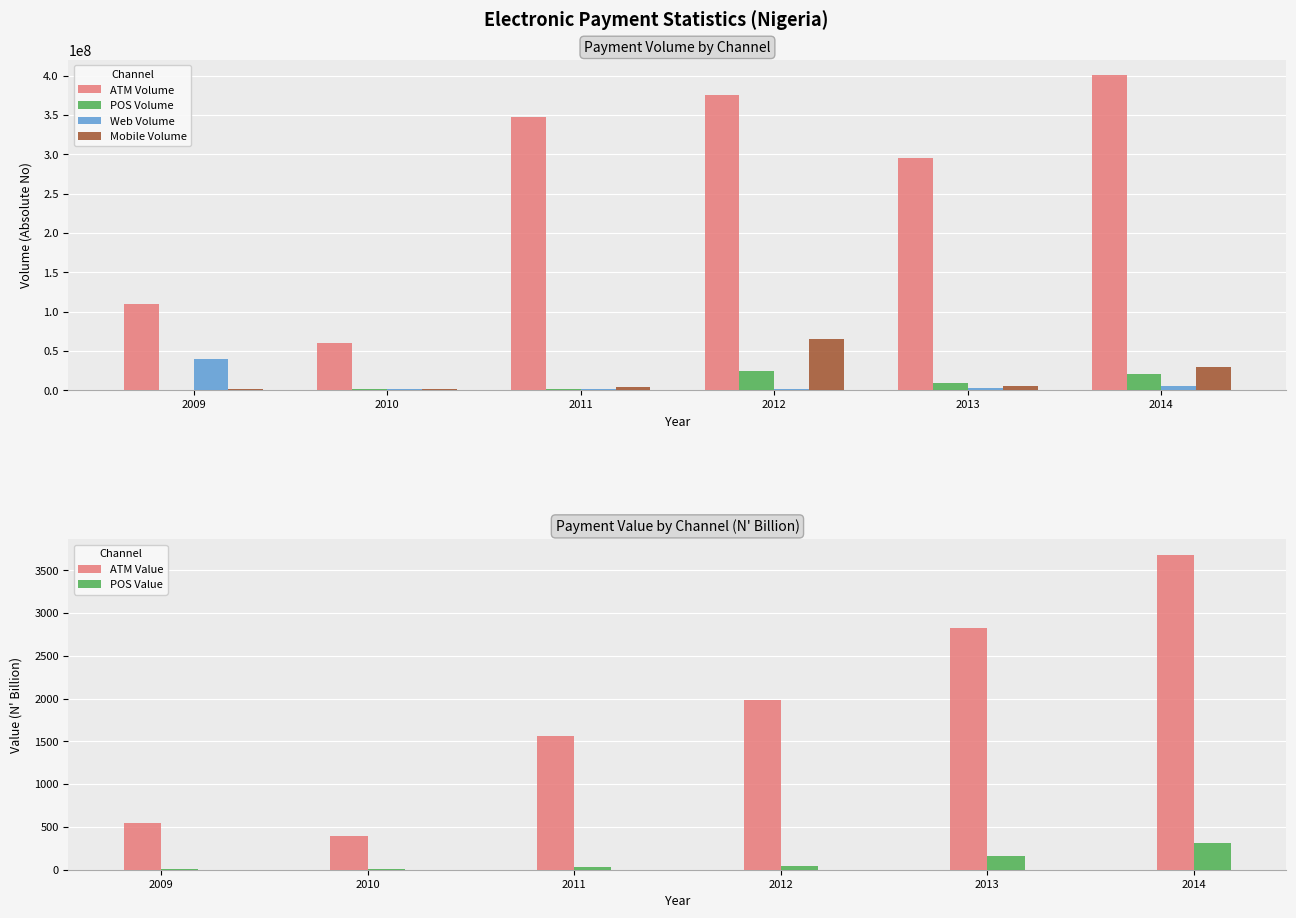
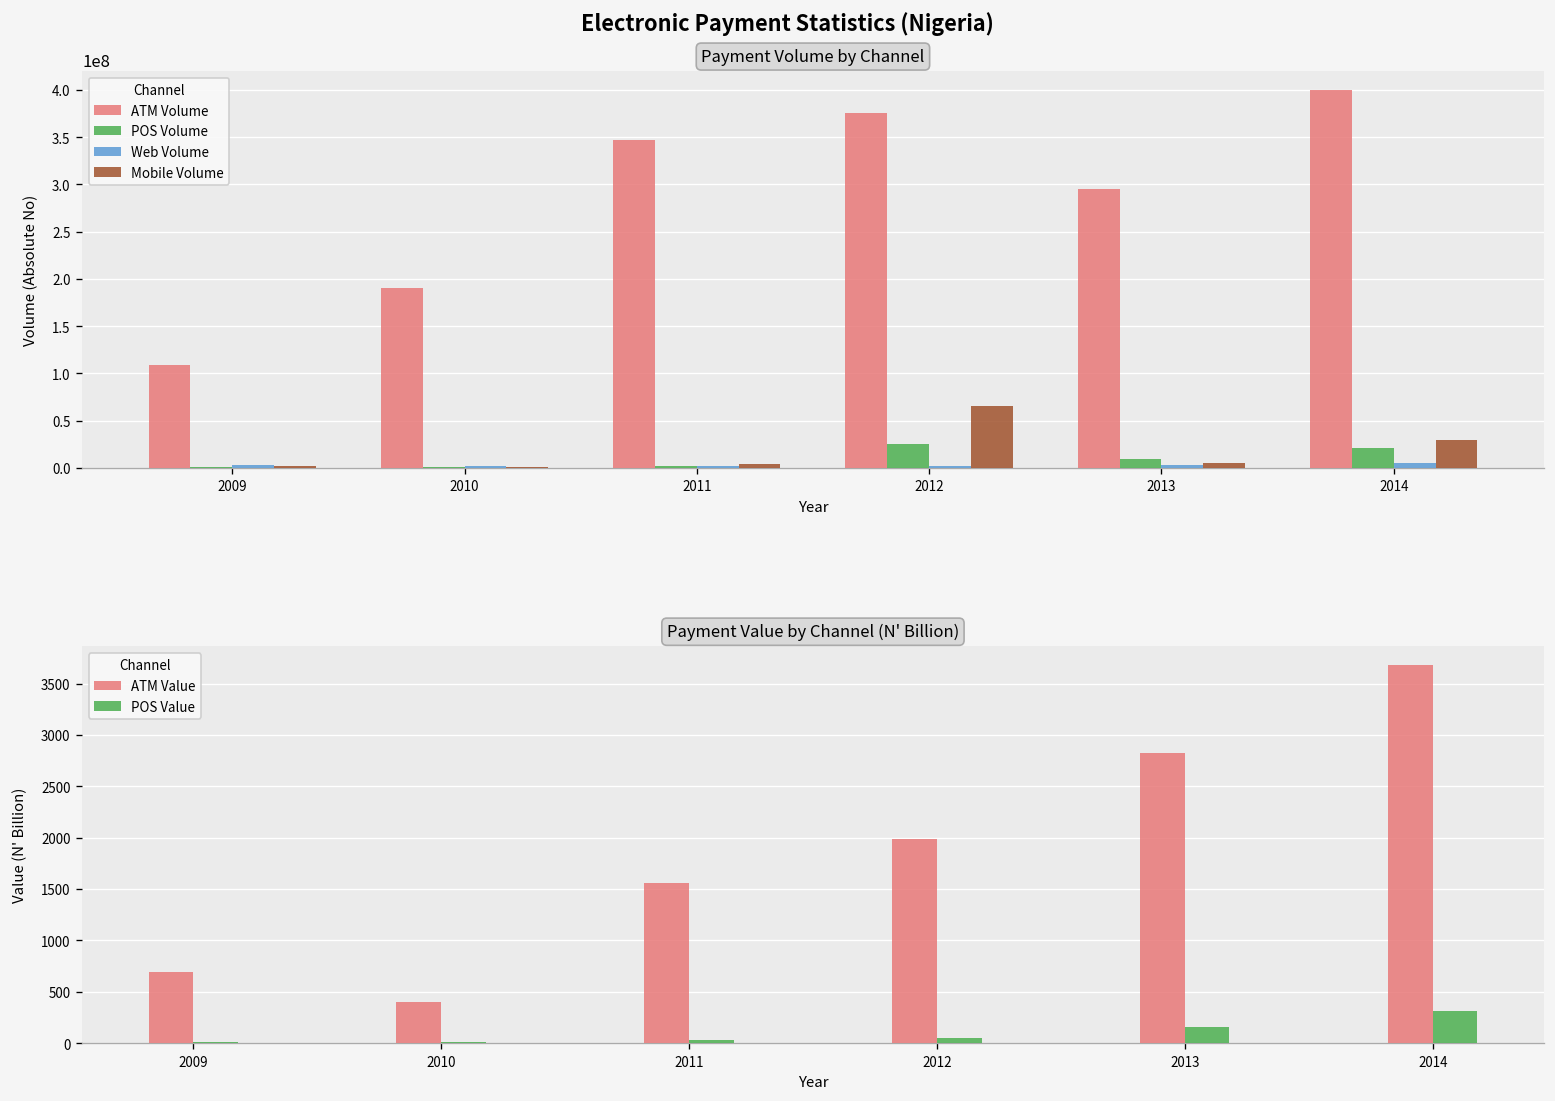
  {
    "Payment Volume by Channel": {
      "ATM Volume": {
        "2009": 110000000,
-       "2010": 60000000,
+       "2010": 190000000,
        "2011": 350000000,
        "2012": 380000000,
        "2013": 300000000,
        "2014": 400000000
      },
      "POS Volume": {
        "2012": 30000000,
        "2013": 10000000,
        "2014": 20000000
      },
      "Web Volume": {
-       "2009": 40000000,
+       "2009": 0,
        "2014": 10000000
      },
      "Mobile Volume": {
        "2011": 0,
        "2012": 70000000,
        "2013": 10000000,
        "2014": 30000000
      }
    },
    "Payment Value by Channel (N' Billion)": {
      "ATM Value": {
-       "2009": 500,
+       "2009": 700,
        "2010": 400,
        "2011": 1600,
        "2012": 2000,
        "2013": 2800,
        "2014": 3700
      },
      "POS Value": {
        "2011": 0,
        "2012": 0,
        "2013": 200,
        "2014": 300
      }
    }
  }
